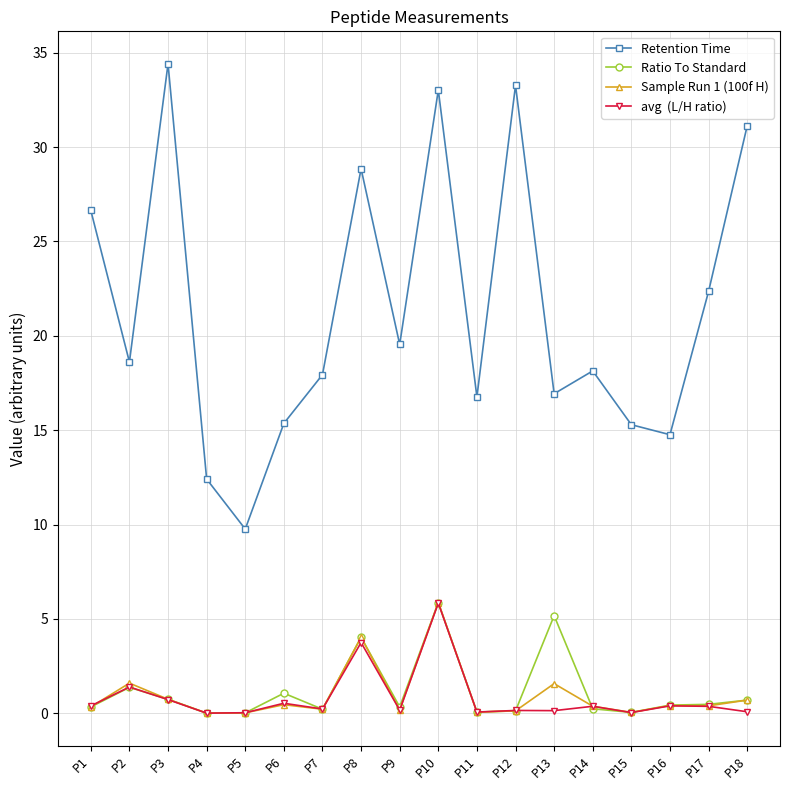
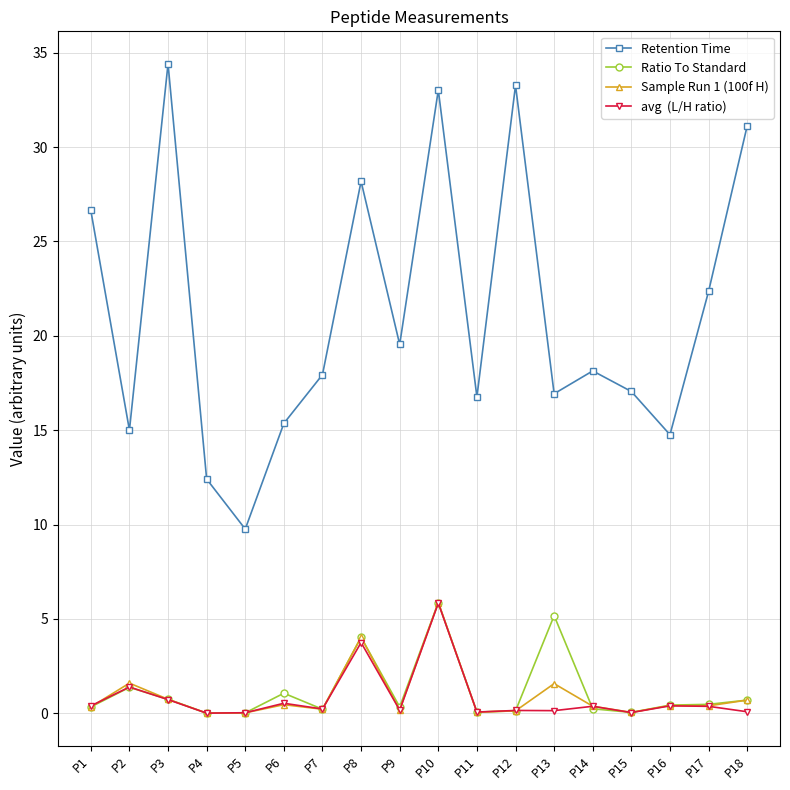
  {
    "Retention Time": {
      "P1": 26.6,
-     "P2": 18.6,
+     "P2": 15.0,
      "P3": 34.4,
      "P4": 12.4,
      "P5": 9.8,
      "P6": 15.4,
      "P7": 17.9,
-     "P8": 28.9,
+     "P8": 28.2,
      "P9": 19.5,
      "P10": 33.0,
      "P11": 16.8,
      "P12": 33.3,
      "P13": 16.9,
      "P14": 18.1,
-     "P15": 15.3,
+     "P15": 17.1,
      "P16": 14.8,
      "P17": 22.4,
      "P18": 31.1
    },
    "Ratio To Standard": {
      "P6": 1.1,
      "P9": 0.3,
      "P13": 5.2
    },
    "Sample Run 1 (100f H)": {
      "P2": 1.6,
      "P13": 1.6
    },
    "avg (L/H ratio)": {
      "P8": 3.7,
      "P13": 0.1,
      "P18": 0.1
    }
  }
